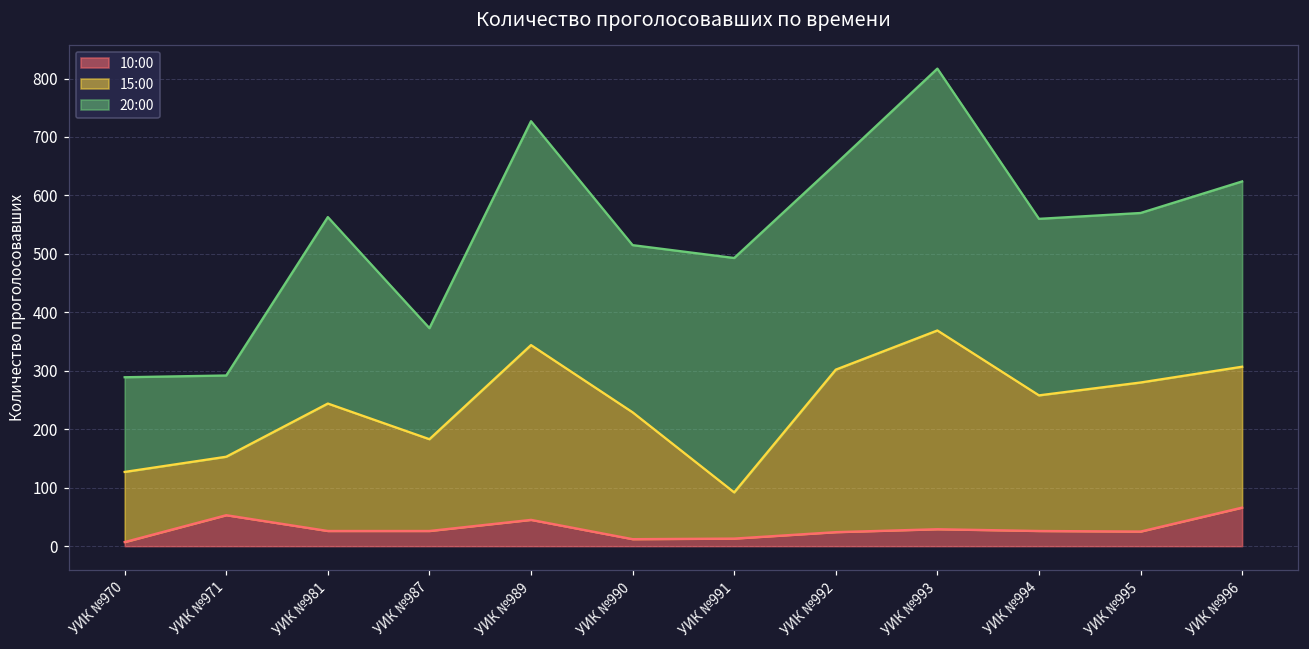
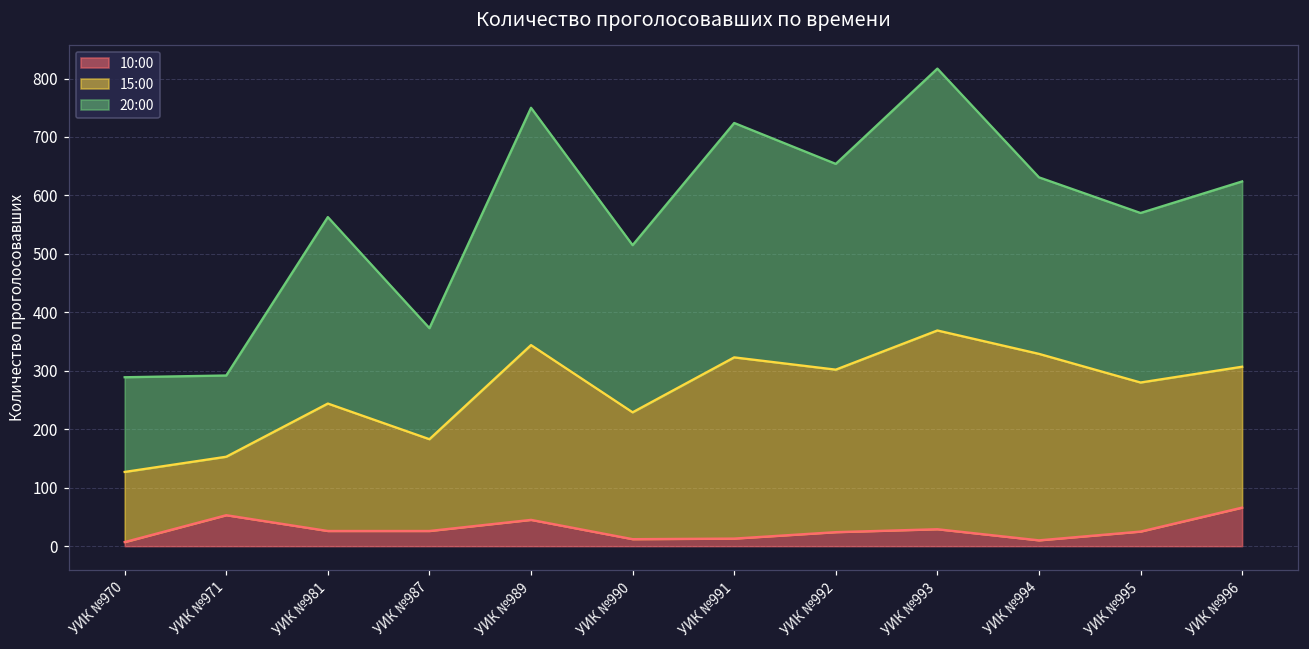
  {
    "10:00": {
      "УИК №970": 10,
      "УИК №971": 50,
      "УИК №981": 30,
      "УИК №987": 30,
      "УИК №989": 50,
      "УИК №990": 10,
      "УИК №991": 10,
      "УИК №992": 20,
      "УИК №993": 30,
-     "УИК №994": 30,
+     "УИК №994": 10,
      "УИК №995": 30,
      "УИК №996": 70
    },
    "15:00": {
      "УИК №970": 120,
      "УИК №971": 100,
      "УИК №981": 220,
      "УИК №987": 160,
      "УИК №989": 300,
      "УИК №990": 220,
-     "УИК №991": 80,
+     "УИК №991": 310,
      "УИК №992": 280,
      "УИК №993": 340,
-     "УИК №994": 230,
+     "УИК №994": 320,
      "УИК №995": 260,
      "УИК №996": 240
    },
    "20:00": {
      "УИК №970": 160,
      "УИК №971": 140,
      "УИК №981": 320,
      "УИК №987": 190,
-     "УИК №989": 380,
+     "УИК №989": 410,
      "УИК №990": 290,
      "УИК №991": 400,
      "УИК №992": 350,
      "УИК №993": 450,
      "УИК №994": 300,
      "УИК №995": 290,
      "УИК №996": 320
    }
  }
